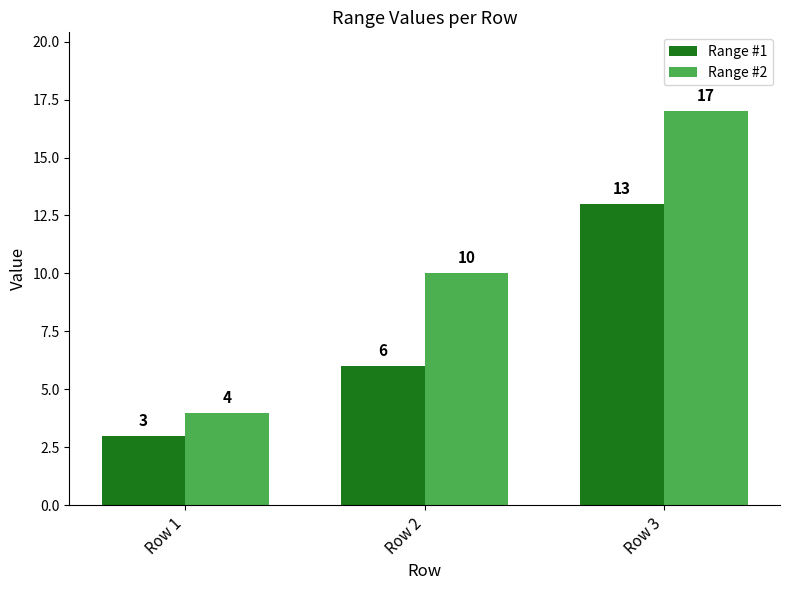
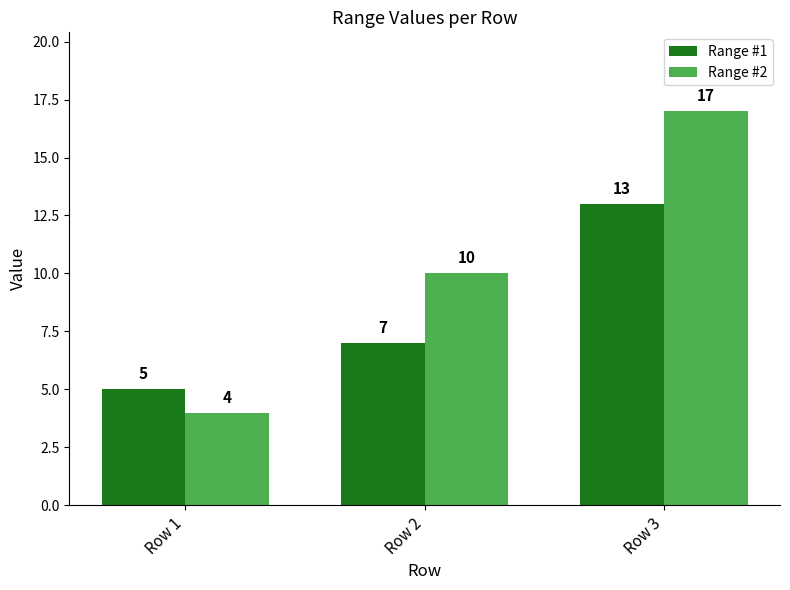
  {
    "Range #1": {
-     "Row 1": 3,
-     "Row 2": 6,
+     "Row 1": 5,
+     "Row 2": 7,
      "Row 3": 13
    },
    "Range #2": {
      "Row 1": 4,
      "Row 2": 10,
      "Row 3": 17
    }
  }
